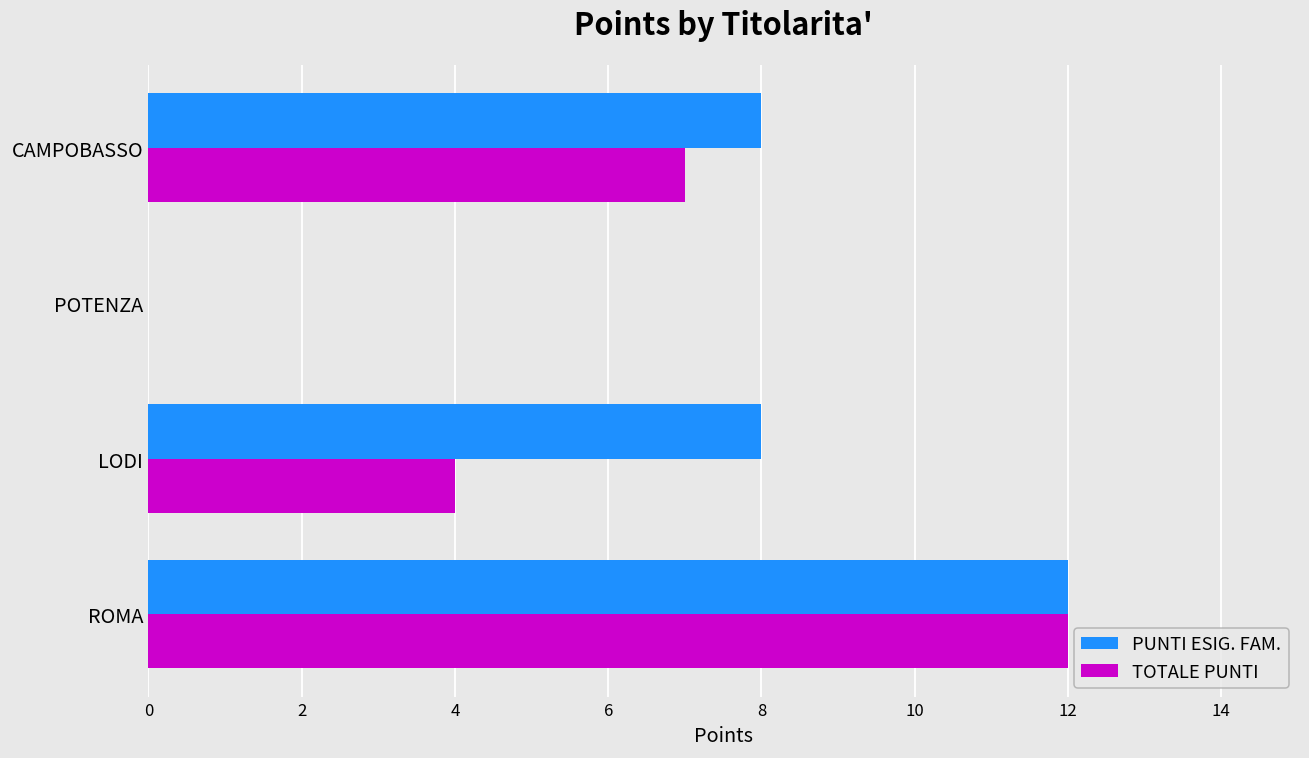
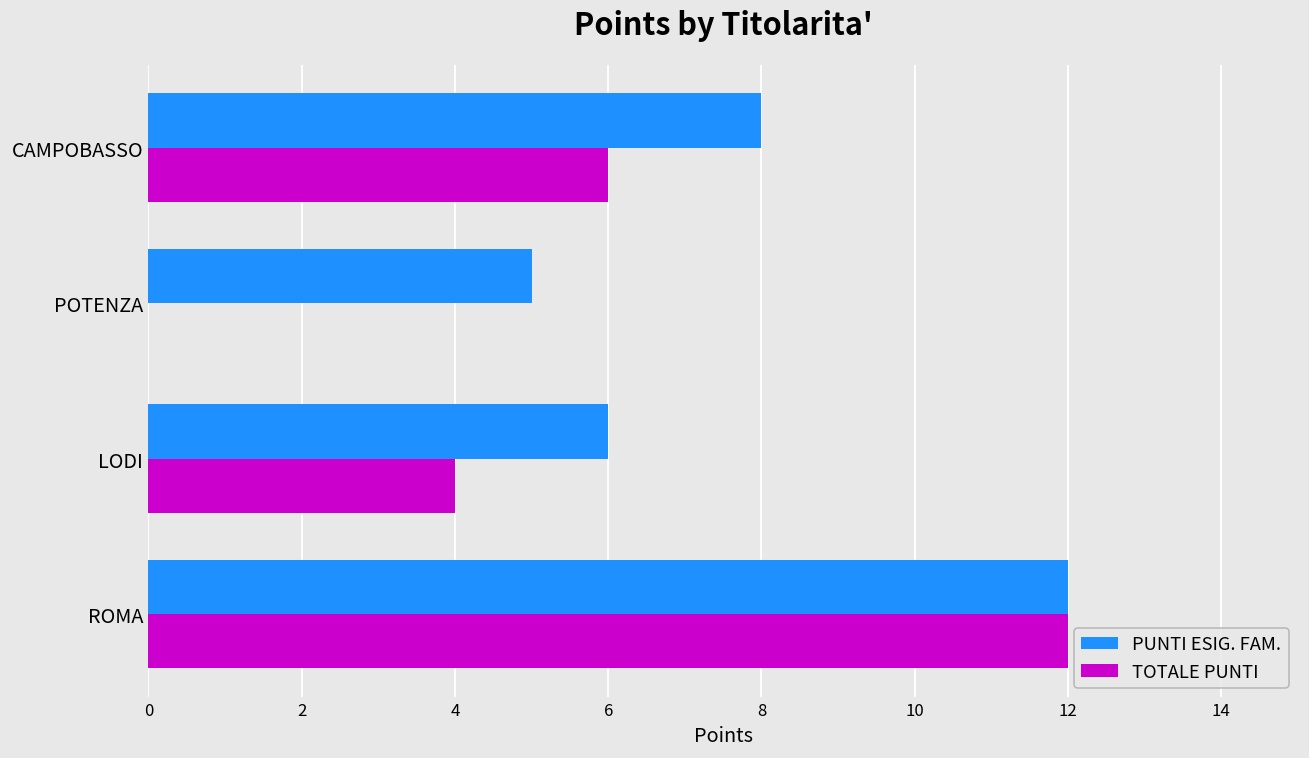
  {
    "PUNTI ESIG. FAM.": {
      "CAMPOBASSO": 8,
-     "POTENZA": 0,
-     "LODI": 8,
+     "POTENZA": 5,
+     "LODI": 6,
      "ROMA": 12
    },
    "TOTALE PUNTI": {
-     "CAMPOBASSO": 7,
+     "CAMPOBASSO": 6,
      "POTENZA": 0,
      "LODI": 4,
      "ROMA": 12
    }
  }
